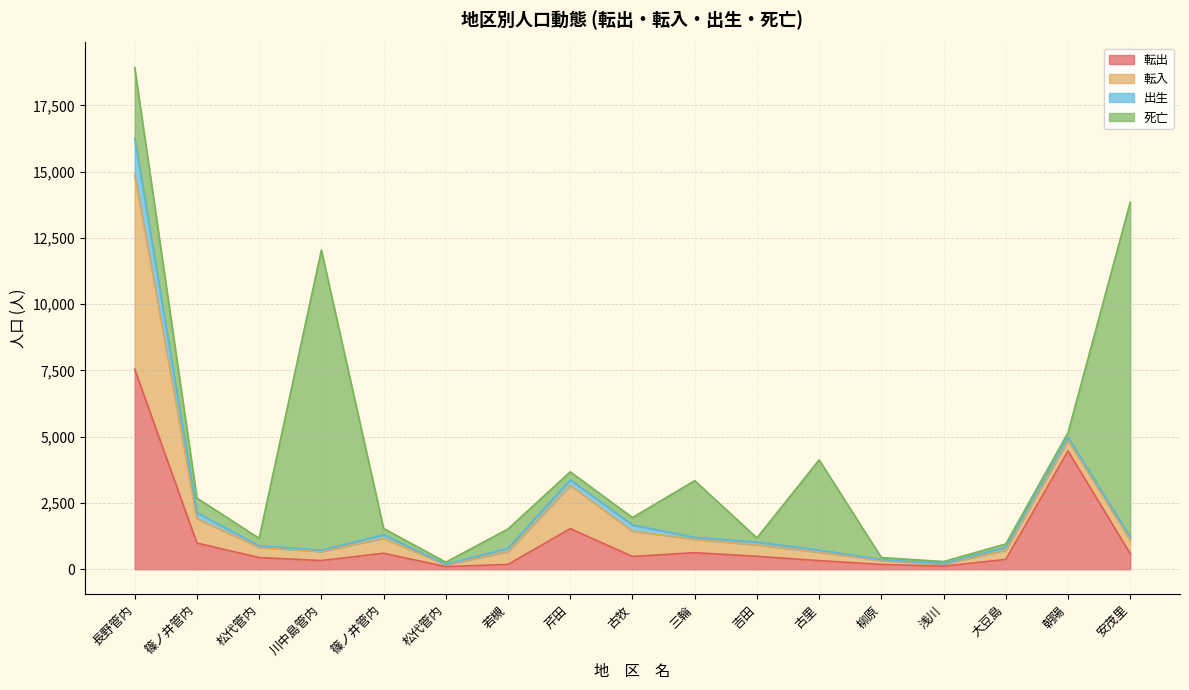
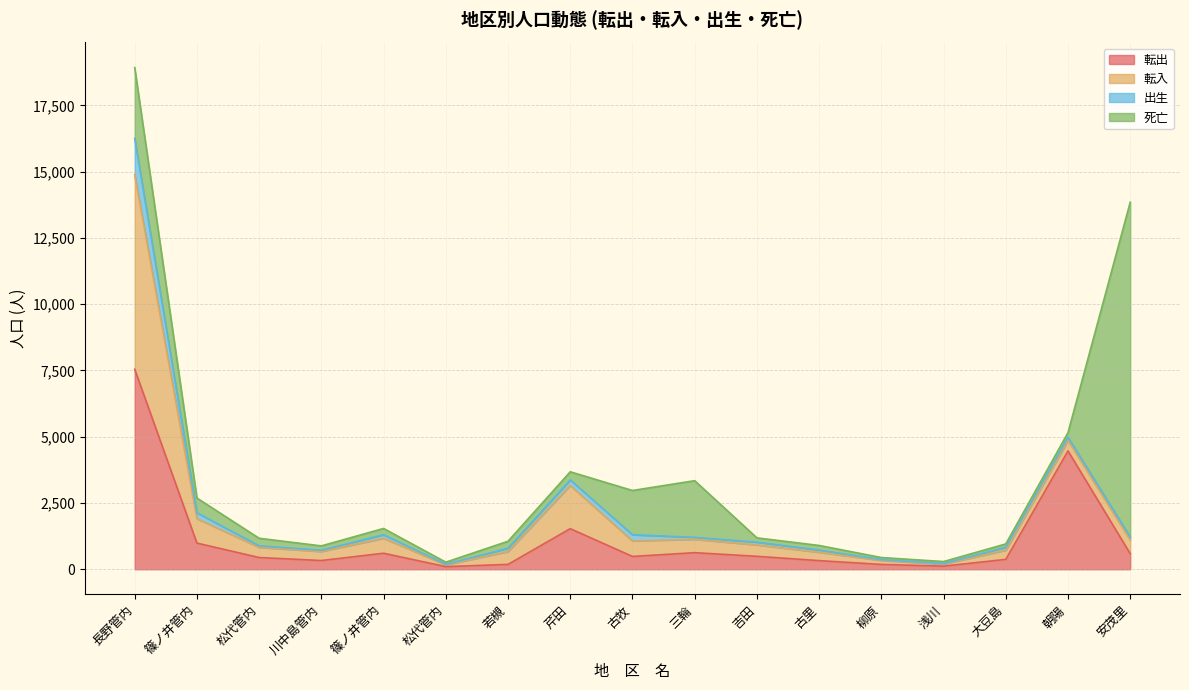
  {
    "転出": {
      "長野管内": "7,500",
      "川中島管内": "300",
      "若槻": "200",
      "芹田": "1,500",
      "古牧": "500",
      "三輪": "600",
      "吉田": "500",
      "古里": "300",
      "柳原": "200",
      "大豆島": "400",
      "朝陽": "4,500",
      "安茂里": "600"
    },
    "転入": {
      "長野管内": "7,300",
      "若槻": "500",
      "芹田": "1,600",
-     "古牧": "1,000",
+     "古牧": "600",
      "吉田": "400",
      "大豆島": "300",
      "朝陽": "400",
      "安茂里": "500"
    },
    "出生": {
      "長野管内": "1,400",
      "若槻": "100",
      "芹田": "200",
      "古牧": "200",
      "吉田": "100",
      "大豆島": "100",
      "朝陽": "100",
      "安茂里": "100"
    },
    "死亡": {
      "長野管内": "2,700",
-     "川中島管内": "11,300",
-     "若槻": "700",
+     "川中島管内": "200",
+     "若槻": "300",
      "芹田": "300",
-     "古牧": "300",
+     "古牧": "1,700",
      "三輪": "2,100",
      "吉田": "200",
-     "古里": "3,400",
+     "古里": "200",
      "大豆島": "100",
      "朝陽": "200",
      "安茂里": "12,600"
    }
  }
